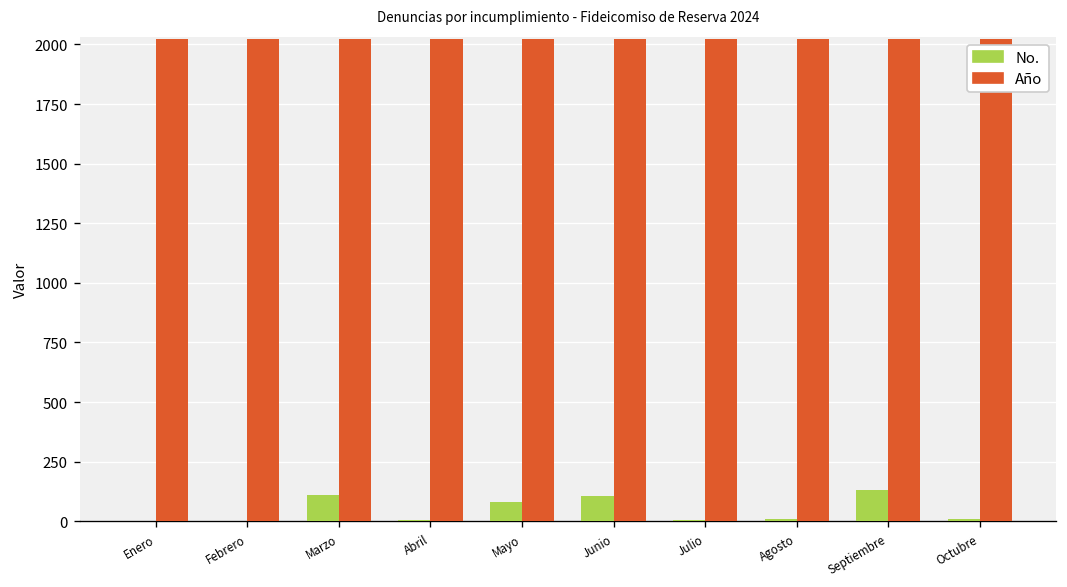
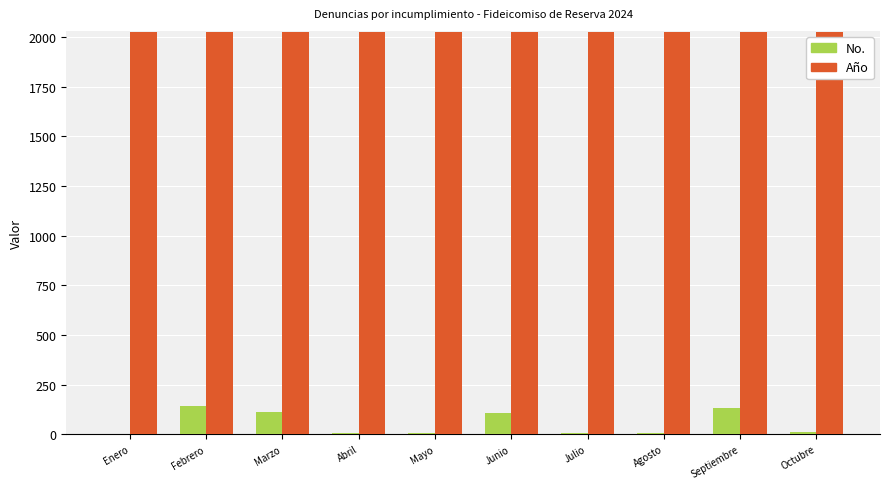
  {
    "No.": {
-     "Febrero": 0,
+     "Febrero": 140,
      "Marzo": 110,
-     "Mayo": 80,
+     "Mayo": 10,
      "Junio": 110,
      "Septiembre": 130
    },
    "Año": {
      "Enero": 2020,
      "Febrero": 2020,
      "Marzo": 2020,
      "Abril": 2020,
      "Mayo": 2020,
      "Junio": 2020,
      "Julio": 2020,
      "Agosto": 2020,
      "Septiembre": 2020,
      "Octubre": 2020
    }
  }
